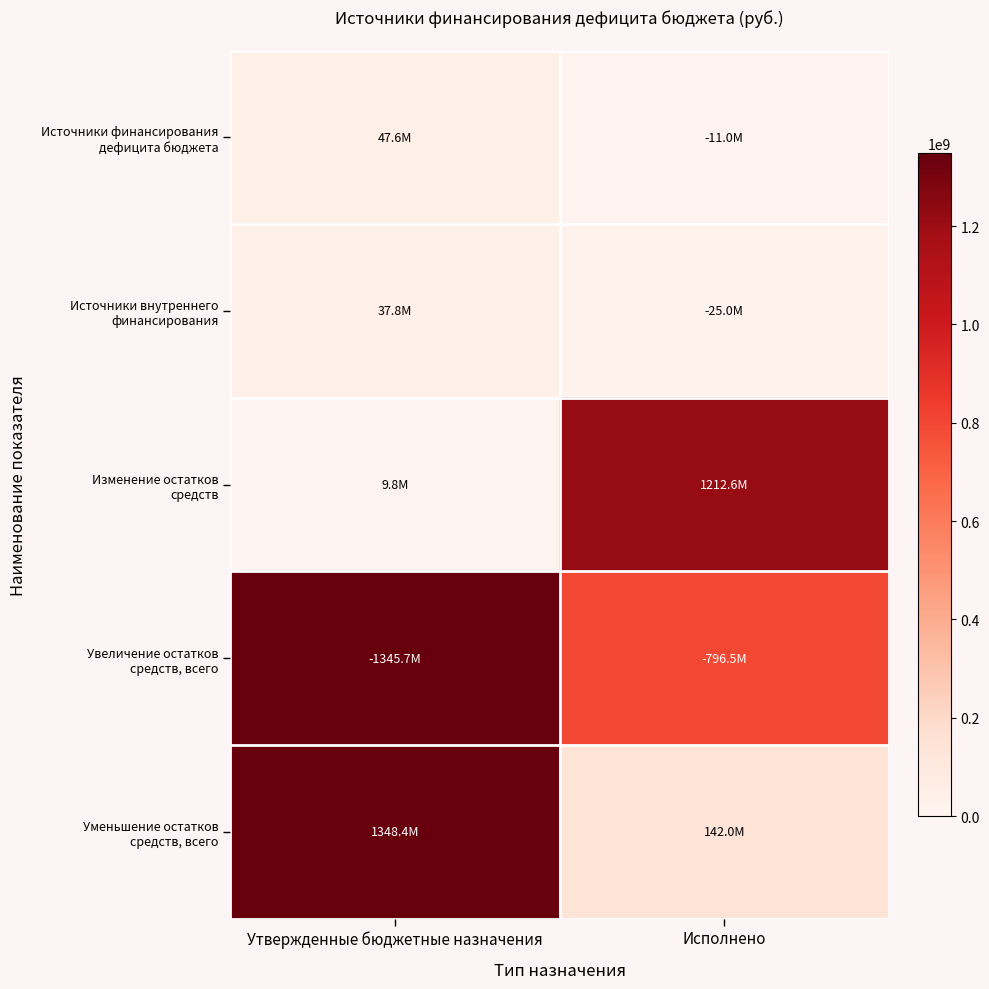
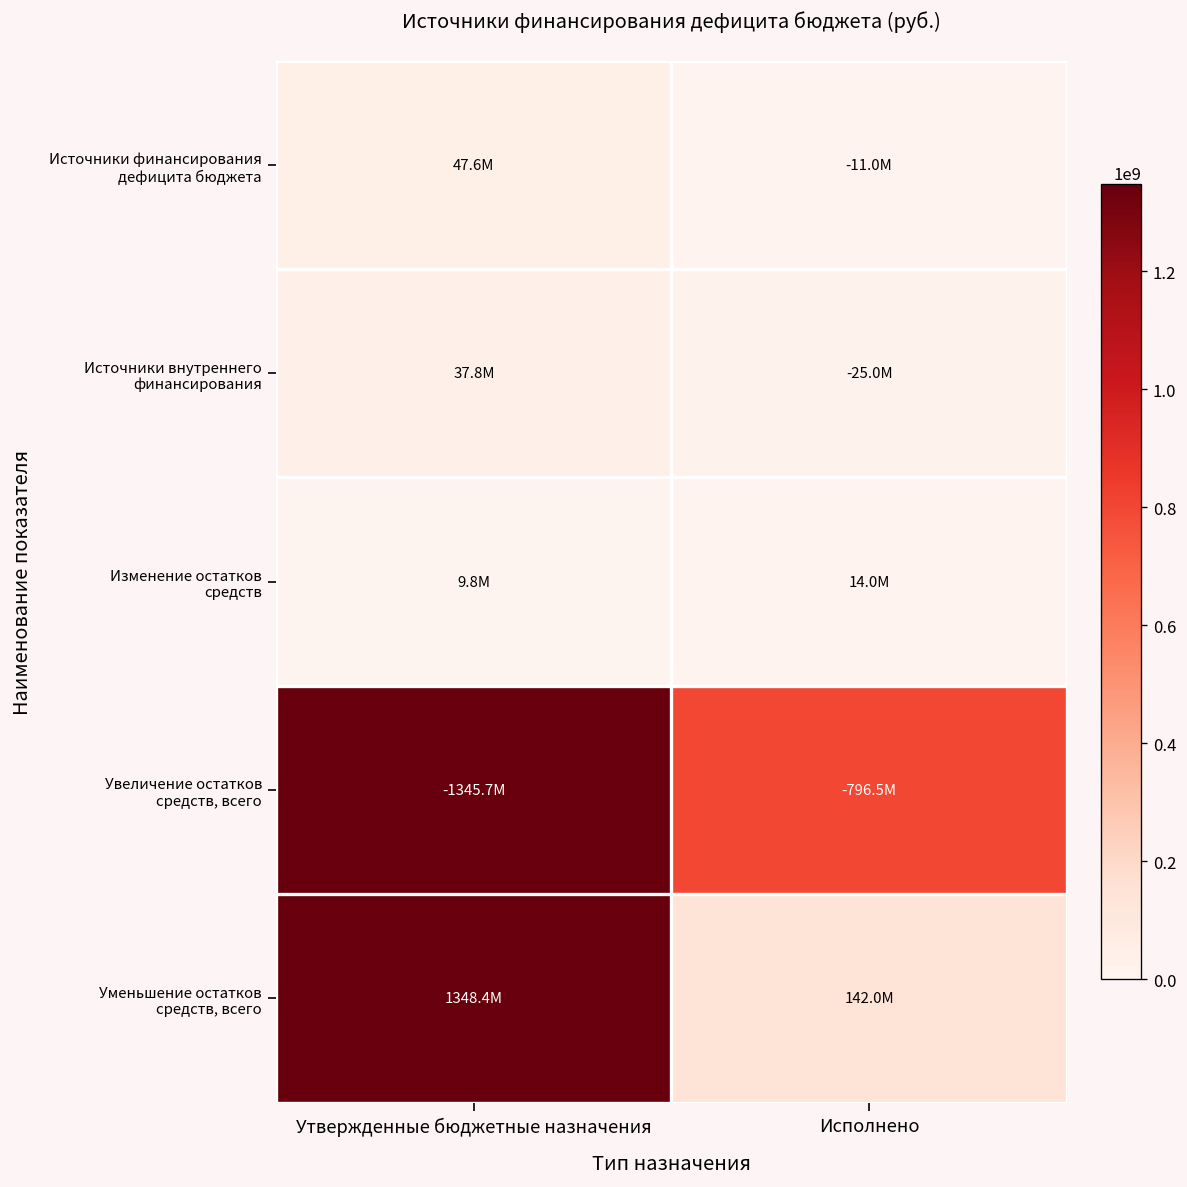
  {
    "Источники финансирования дефицита бюджета": {
      "Утвержденные бюджетные назначения": "47.6M",
      "Исполнено": "-11.0M"
    },
    "Источники внутреннего финансирования": {
      "Утвержденные бюджетные назначения": "37.8M",
      "Исполнено": "-25.0M"
    },
    "Изменение остатков средств": {
      "Утвержденные бюджетные назначения": "9.8M",
-     "Исполнено": "1212.6M"
+     "Исполнено": "14.0M"
    },
    "Увеличение остатков средств, всего": {
      "Утвержденные бюджетные назначения": "-1345.7M",
      "Исполнено": "-796.5M"
    },
    "Уменьшение остатков средств, всего": {
      "Утвержденные бюджетные назначения": "1348.4M",
      "Исполнено": "142.0M"
    }
  }
